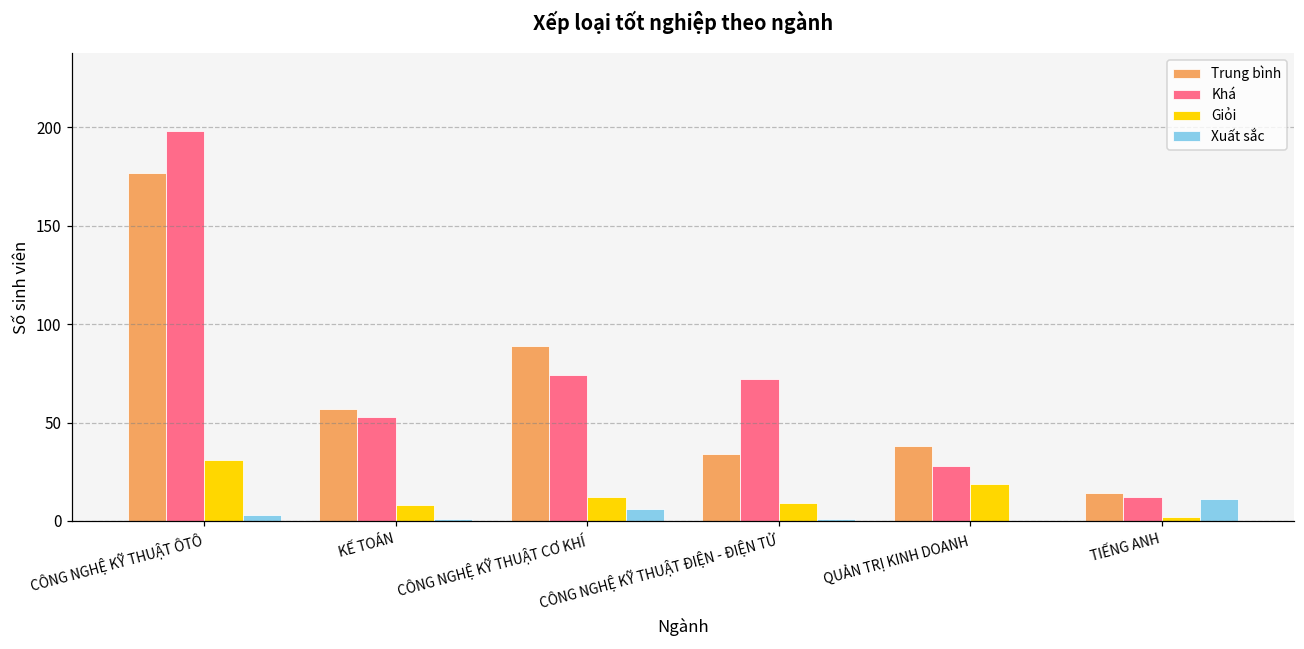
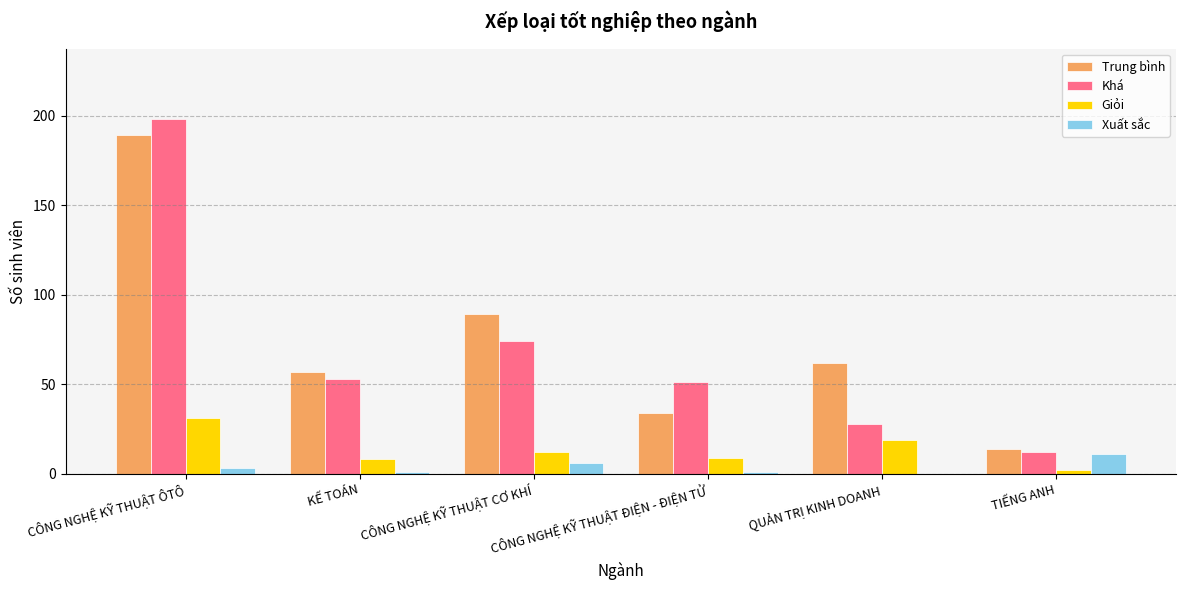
  {
    "Trung bình": {
-     "CÔNG NGHỆ KỸ THUẬT ÔTÔ": 177,
+     "CÔNG NGHỆ KỸ THUẬT ÔTÔ": 189,
      "KẾ TOÁN": 57,
      "CÔNG NGHỆ KỸ THUẬT CƠ KHÍ": 89,
      "CÔNG NGHỆ KỸ THUẬT ĐIỆN - ĐIỆN TỬ": 34,
-     "QUẢN TRỊ KINH DOANH": 38,
+     "QUẢN TRỊ KINH DOANH": 62,
      "TIẾNG ANH": 14
    },
    "Khá": {
      "CÔNG NGHỆ KỸ THUẬT ÔTÔ": 198,
      "KẾ TOÁN": 53,
      "CÔNG NGHỆ KỸ THUẬT CƠ KHÍ": 74,
-     "CÔNG NGHỆ KỸ THUẬT ĐIỆN - ĐIỆN TỬ": 72,
+     "CÔNG NGHỆ KỸ THUẬT ĐIỆN - ĐIỆN TỬ": 51,
      "QUẢN TRỊ KINH DOANH": 28,
      "TIẾNG ANH": 12
    },
    "Giỏi": {
      "CÔNG NGHỆ KỸ THUẬT ÔTÔ": 31,
      "KẾ TOÁN": 8,
      "CÔNG NGHỆ KỸ THUẬT CƠ KHÍ": 12,
      "CÔNG NGHỆ KỸ THUẬT ĐIỆN - ĐIỆN TỬ": 9,
      "QUẢN TRỊ KINH DOANH": 19,
      "TIẾNG ANH": 2
    },
    "Xuất sắc": {
      "CÔNG NGHỆ KỸ THUẬT ÔTÔ": 3,
      "CÔNG NGHỆ KỸ THUẬT CƠ KHÍ": 6,
      "QUẢN TRỊ KINH DOANH": 0,
      "TIẾNG ANH": 11
    }
  }
